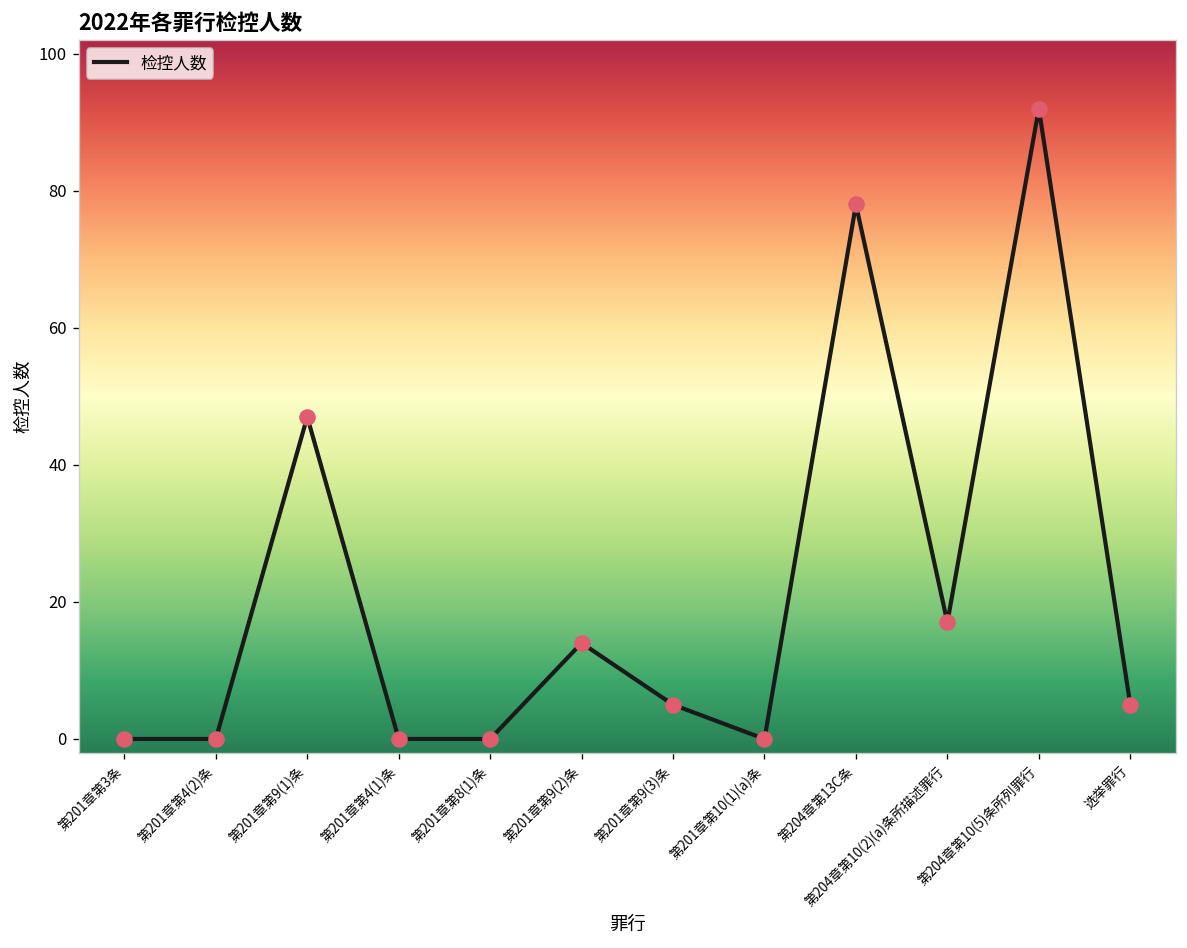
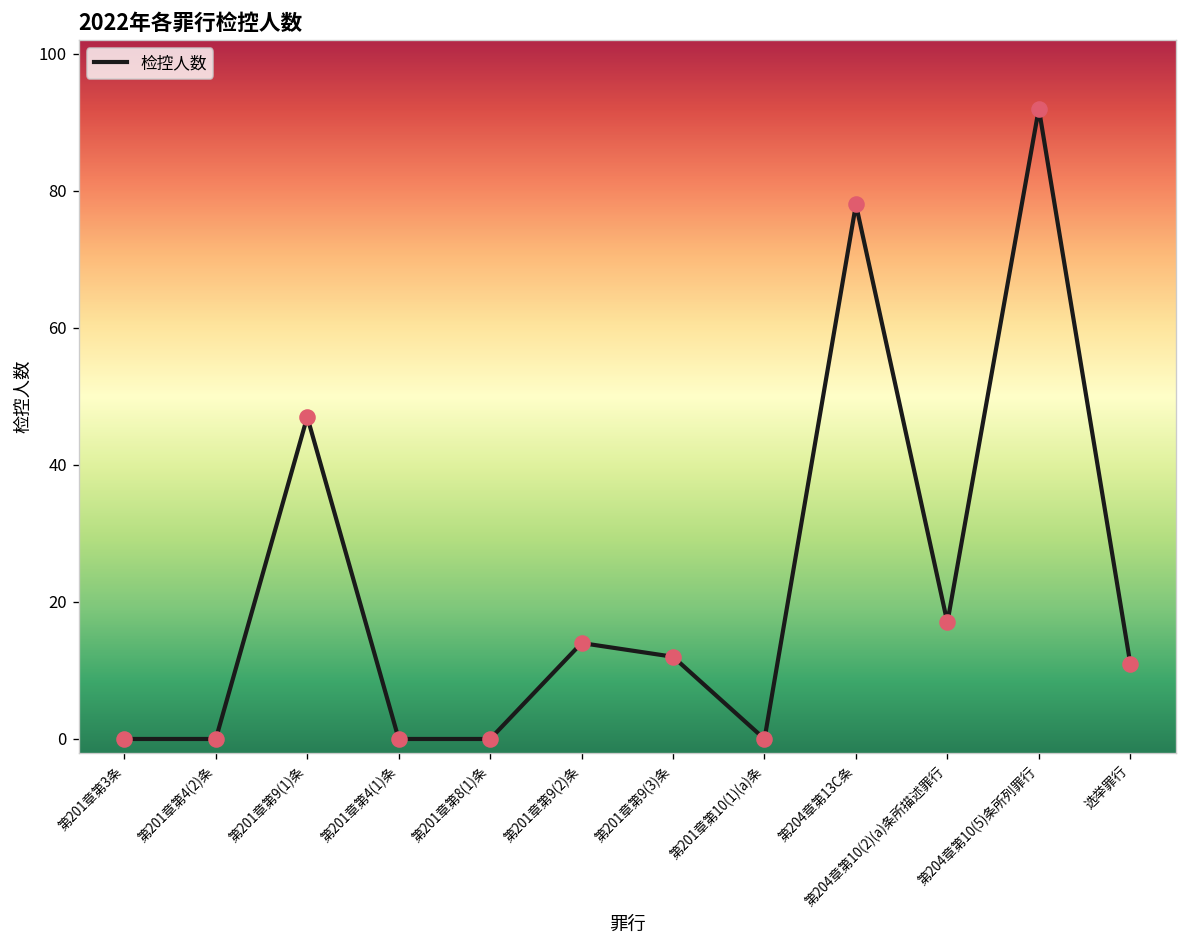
  {
    "第201章第3条": 0,
    "第201章第4(2)条": 0,
    "第201章第9(1)条": 47,
    "第201章第4(1)条": 0,
    "第201章第8(1)条": 0,
    "第201章第9(2)条": 14,
-   "第201章第9(3)条": 5,
+   "第201章第9(3)条": 12,
    "第201章第10(1)(a)条": 0,
    "第204章第13C条": 78,
    "第204章第10(2)(a)条所描述罪行": 17,
    "第204章第10(5)条所列罪行": 92,
-   "选举罪行": 5
+   "选举罪行": 11
  }
